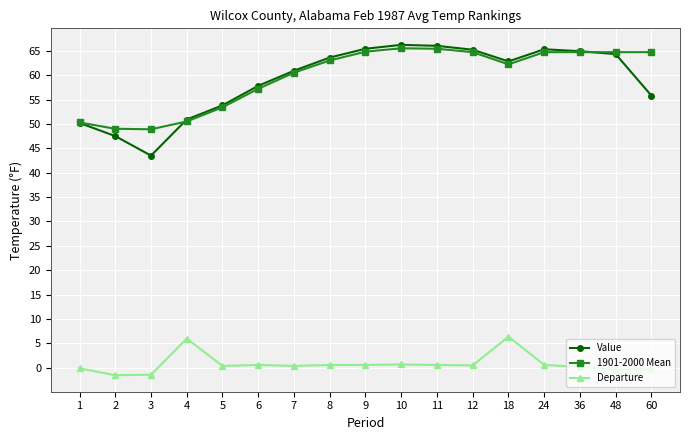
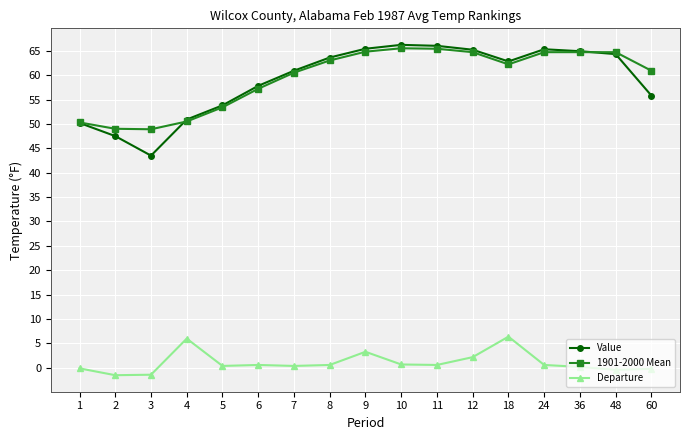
  {
    "Value": {
      "2": 48,
      "3": 44,
      "6": 58,
      "8": 64,
      "9": 65,
      "10": 66,
      "11": 66,
      "18": 63,
      "24": 65,
      "60": 56
    },
    "1901-2000 Mean": {
      "2": 49,
      "3": 49,
      "6": 57,
      "8": 63,
      "9": 65,
      "10": 66,
      "11": 65,
      "18": 62,
      "24": 65,
-     "60": 65
+     "60": 61
    },
    "Departure": {
      "1": 0,
      "2": -2,
      "3": -1,
      "4": 6,
      "5": 0,
      "6": 1,
      "7": 0,
      "8": 1,
-     "9": 1,
+     "9": 3,
      "10": 1,
      "11": 1,
-     "12": 1,
+     "12": 2,
      "18": 6,
      "24": 1
    }
  }
